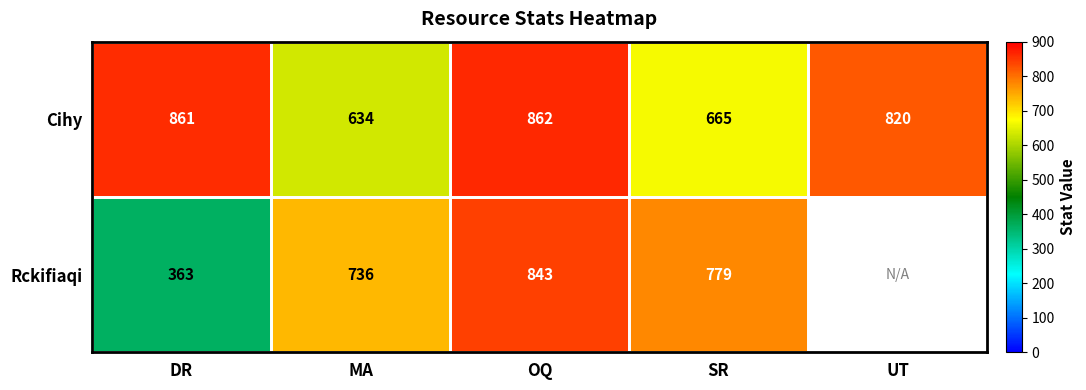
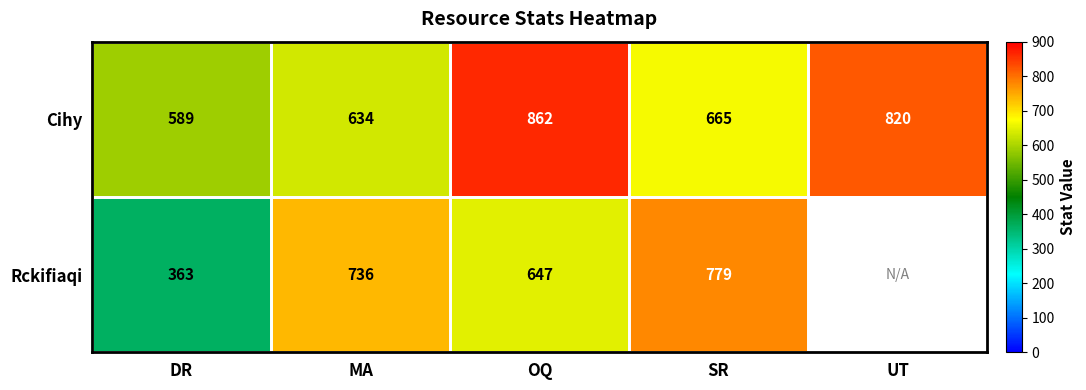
  {
    "Cihy": {
-     "DR": 861,
+     "DR": 589,
      "MA": 634,
      "OQ": 862,
      "SR": 665,
      "UT": 820
    },
    "Rckifiaqi": {
      "DR": 363,
      "MA": 736,
-     "OQ": 843,
+     "OQ": 647,
      "SR": 779
    }
  }
